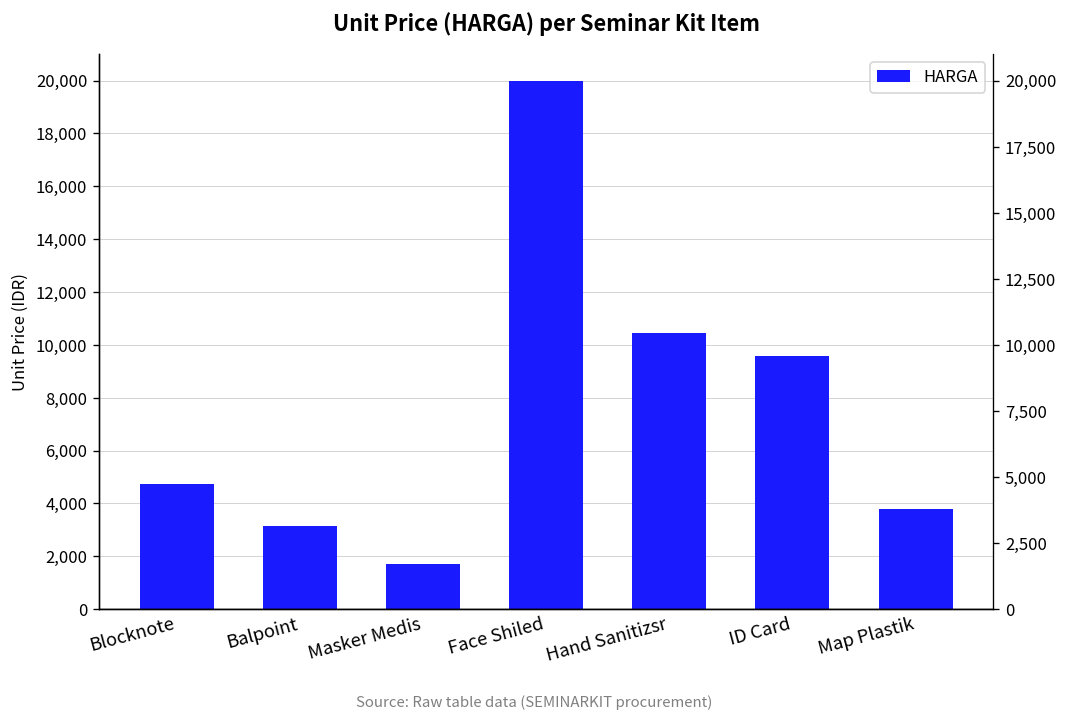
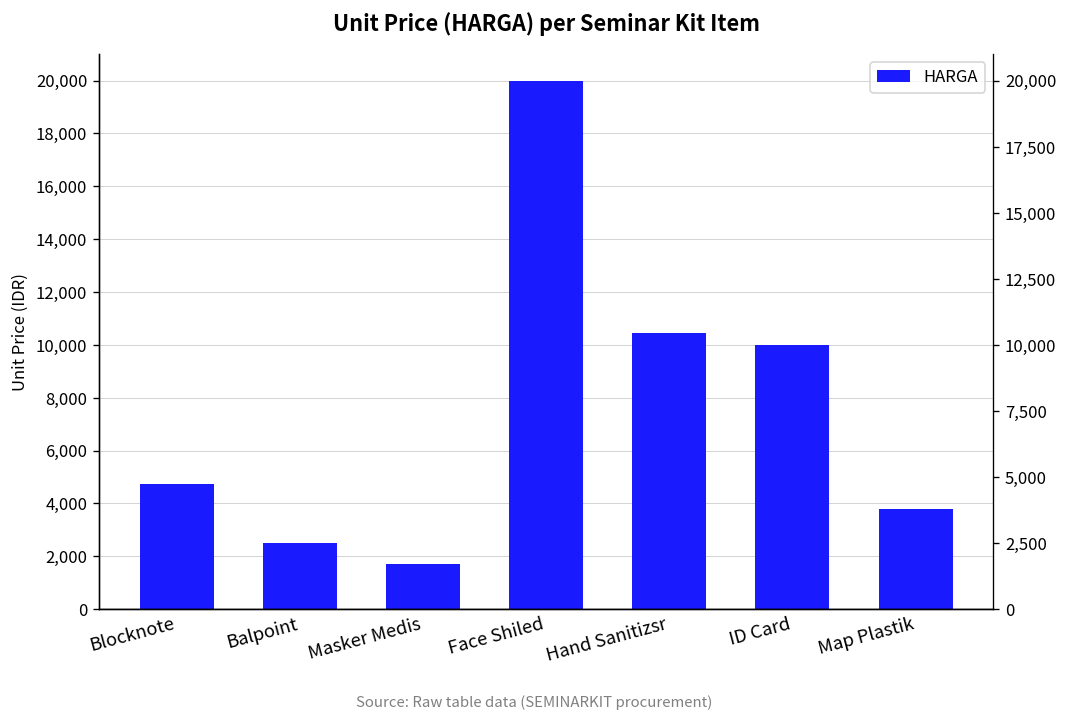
  {
    "Blocknote": "4,700",
-   "Balpoint": "3,100",
+   "Balpoint": "2,500",
    "Masker Medis": "1,700",
    "Face Shiled": "20,000",
    "Hand Sanitizsr": "10,500",
-   "ID Card": "9,600",
+   "ID Card": "10,000",
    "Map Plastik": "3,800"
  }
